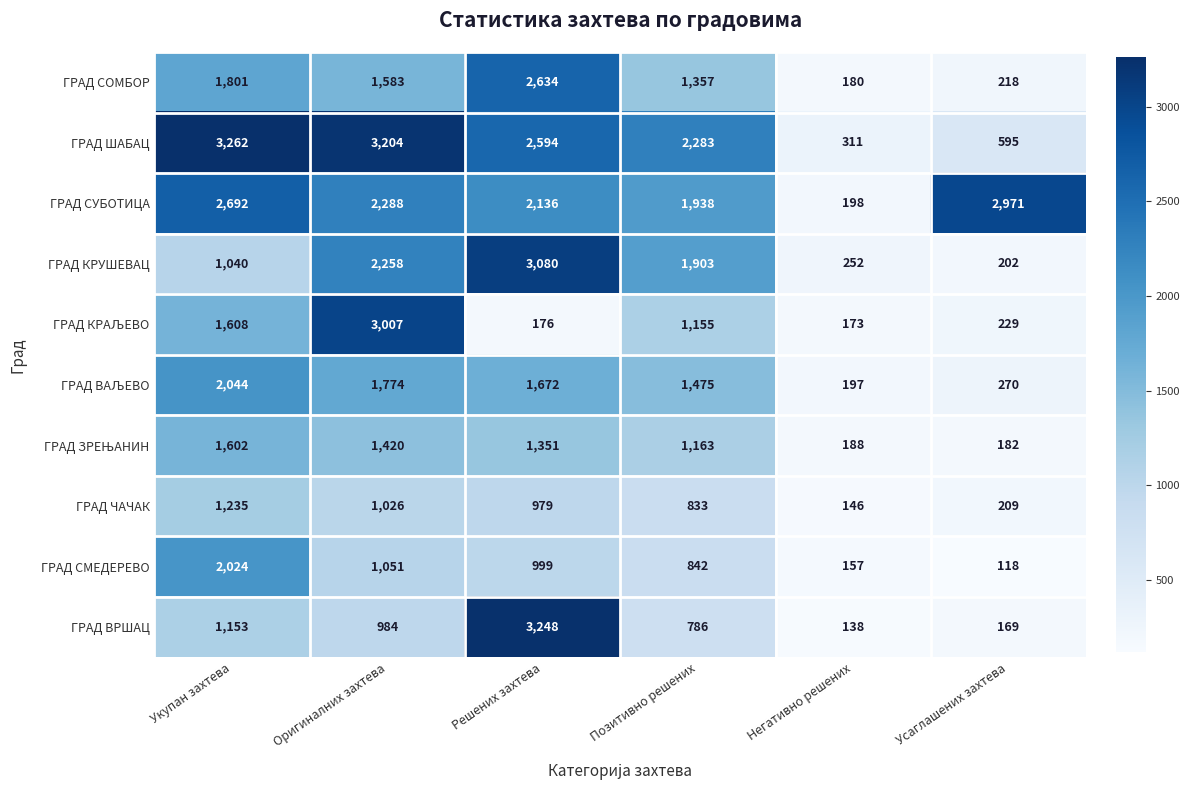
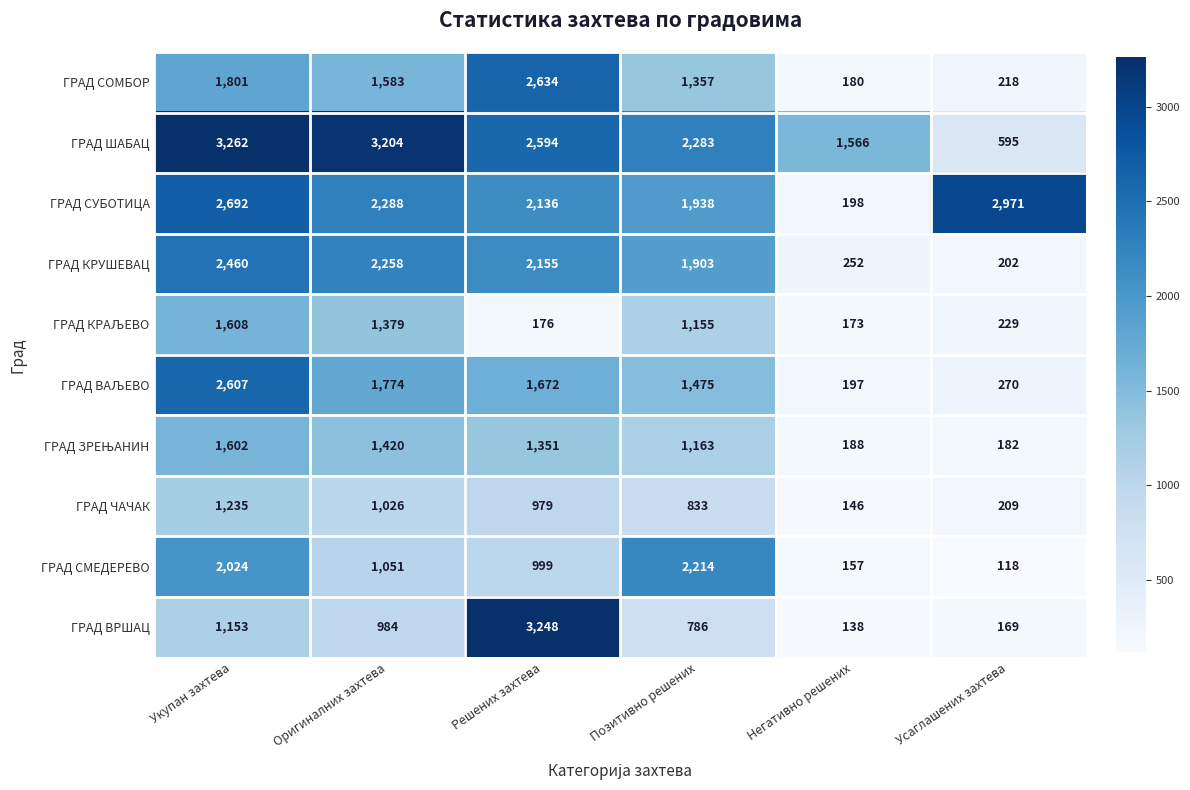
  {
    "ГРАД СОМБОР": {
      "Укупан захтева": "1,801",
      "Оригиналних захтева": "1,583",
      "Решених захтева": "2,634",
      "Позитивно решених": "1,357",
      "Негативно решених": "180",
      "Усаглашених захтева": "218"
    },
    "ГРАД ШАБАЦ": {
      "Укупан захтева": "3,262",
      "Оригиналних захтева": "3,204",
      "Решених захтева": "2,594",
      "Позитивно решених": "2,283",
-     "Негативно решених": "311",
+     "Негативно решених": "1,566",
      "Усаглашених захтева": "595"
    },
    "ГРАД СУБОТИЦА": {
      "Укупан захтева": "2,692",
      "Оригиналних захтева": "2,288",
      "Решених захтева": "2,136",
      "Позитивно решених": "1,938",
      "Негативно решених": "198",
      "Усаглашених захтева": "2,971"
    },
    "ГРАД КРУШЕВАЦ": {
-     "Укупан захтева": "1,040",
+     "Укупан захтева": "2,460",
      "Оригиналних захтева": "2,258",
-     "Решених захтева": "3,080",
+     "Решених захтева": "2,155",
      "Позитивно решених": "1,903",
      "Негативно решених": "252",
      "Усаглашених захтева": "202"
    },
    "ГРАД КРАЉЕВО": {
      "Укупан захтева": "1,608",
-     "Оригиналних захтева": "3,007",
+     "Оригиналних захтева": "1,379",
      "Решених захтева": "176",
      "Позитивно решених": "1,155",
      "Негативно решених": "173",
      "Усаглашених захтева": "229"
    },
    "ГРАД ВАЉЕВО": {
-     "Укупан захтева": "2,044",
+     "Укупан захтева": "2,607",
      "Оригиналних захтева": "1,774",
      "Решених захтева": "1,672",
      "Позитивно решених": "1,475",
      "Негативно решених": "197",
      "Усаглашених захтева": "270"
    },
    "ГРАД ЗРЕЊАНИН": {
      "Укупан захтева": "1,602",
      "Оригиналних захтева": "1,420",
      "Решених захтева": "1,351",
      "Позитивно решених": "1,163",
      "Негативно решених": "188",
      "Усаглашених захтева": "182"
    },
    "ГРАД ЧАЧАК": {
      "Укупан захтева": "1,235",
      "Оригиналних захтева": "1,026",
      "Решених захтева": "979",
      "Позитивно решених": "833",
      "Негативно решених": "146",
      "Усаглашених захтева": "209"
    },
    "ГРАД СМЕДЕРЕВО": {
      "Укупан захтева": "2,024",
      "Оригиналних захтева": "1,051",
      "Решених захтева": "999",
-     "Позитивно решених": "842",
+     "Позитивно решених": "2,214",
      "Негативно решених": "157",
      "Усаглашених захтева": "118"
    },
    "ГРАД ВРШАЦ": {
      "Укупан захтева": "1,153",
      "Оригиналних захтева": "984",
      "Решених захтева": "3,248",
      "Позитивно решених": "786",
      "Негативно решених": "138",
      "Усаглашених захтева": "169"
    }
  }
